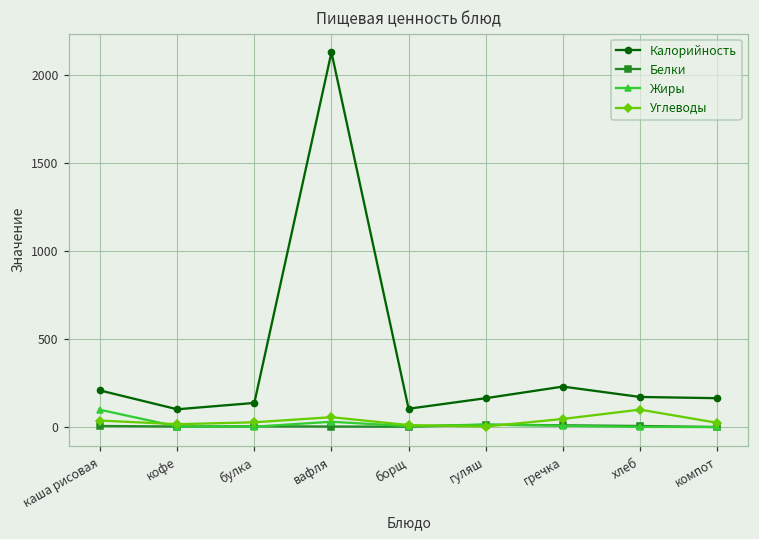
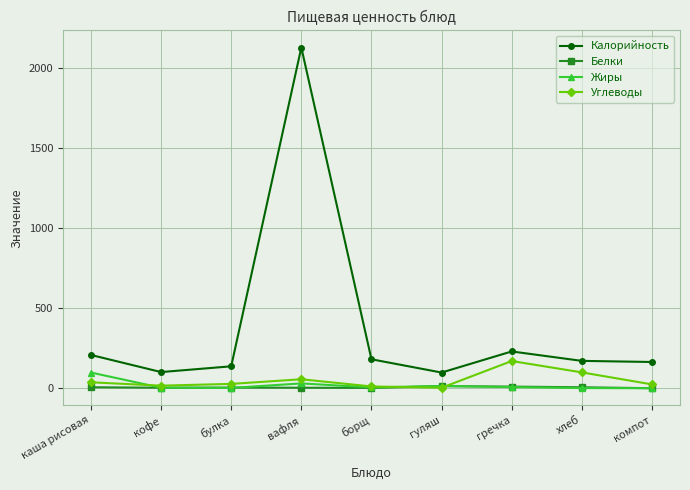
  {
    "Калорийность": {
      "каша рисовая": 210,
      "кофе": 100,
      "булка": 140,
      "вафля": 2130,
-     "борщ": 100,
-     "гуляш": 160,
+     "борщ": 180,
+     "гуляш": 100,
      "гречка": 230,
      "хлеб": 170,
      "компот": 160
    },
    "Белки": {
      "каша рисовая": 10,
      "вафля": 0
    },
    "Жиры": {
      "каша рисовая": 100,
      "вафля": 30
    },
    "Углеводы": {
      "каша рисовая": 40,
      "булка": 30,
      "вафля": 60,
-     "гречка": 50,
+     "гречка": 170,
      "хлеб": 100,
      "компот": 20
    }
  }
